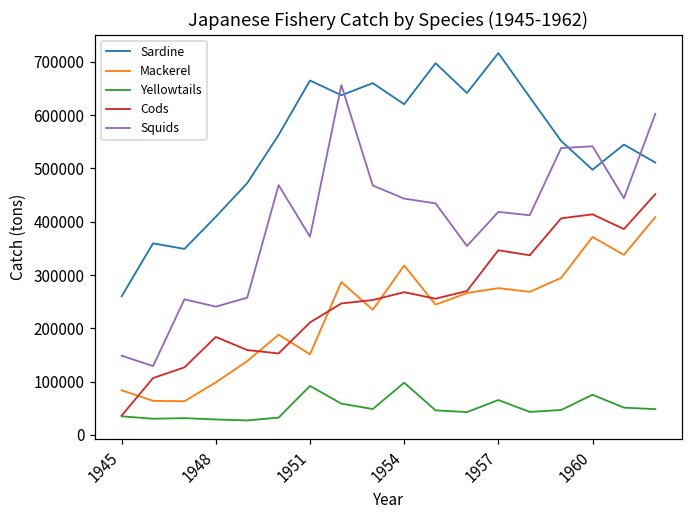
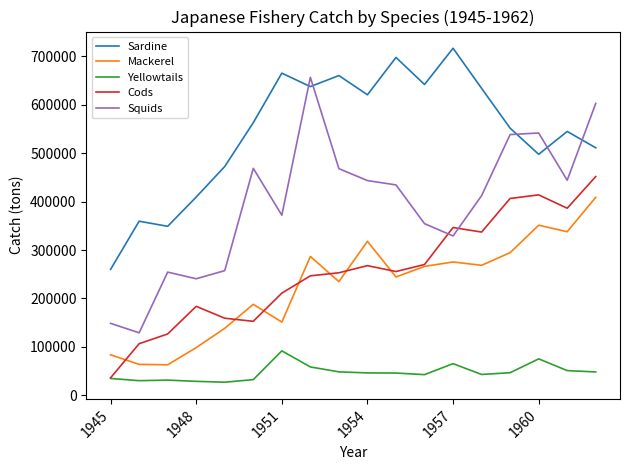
  {
    "Sardine": {
      "1945": 260000,
      "1948": 410000,
      "1951": 670000,
      "1954": 620000,
      "1957": 720000,
      "1960": 500000
    },
    "Mackerel": {
      "1945": 80000,
      "1948": 100000,
      "1951": 150000,
      "1954": 320000,
      "1957": 280000,
-     "1960": 370000
+     "1960": 350000
    },
    "Yellowtails": {
      "1948": 30000,
      "1951": 90000,
-     "1954": 100000,
+     "1954": 50000,
      "1957": 70000,
      "1960": 80000
    },
    "Cods": {
      "1948": 180000,
      "1951": 210000,
      "1954": 270000,
      "1957": 350000,
      "1960": 410000
    },
    "Squids": {
      "1945": 150000,
      "1948": 240000,
      "1951": 370000,
      "1954": 440000,
-     "1957": 420000,
+     "1957": 330000,
      "1960": 540000
    }
  }
